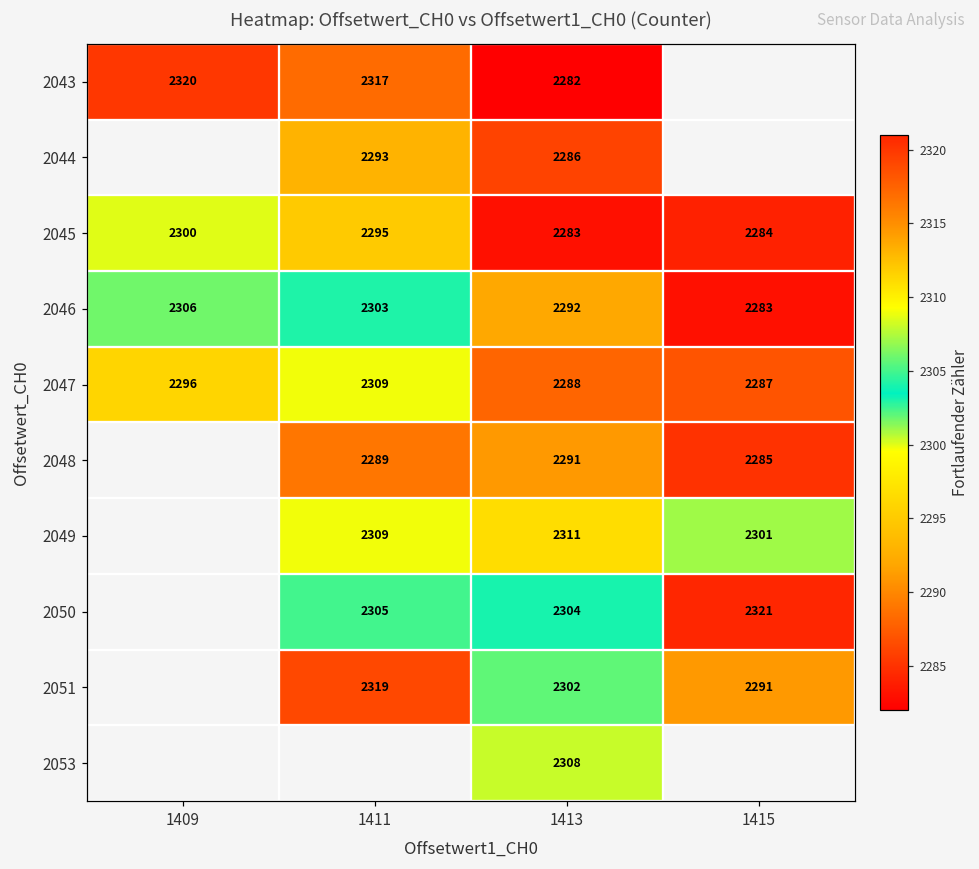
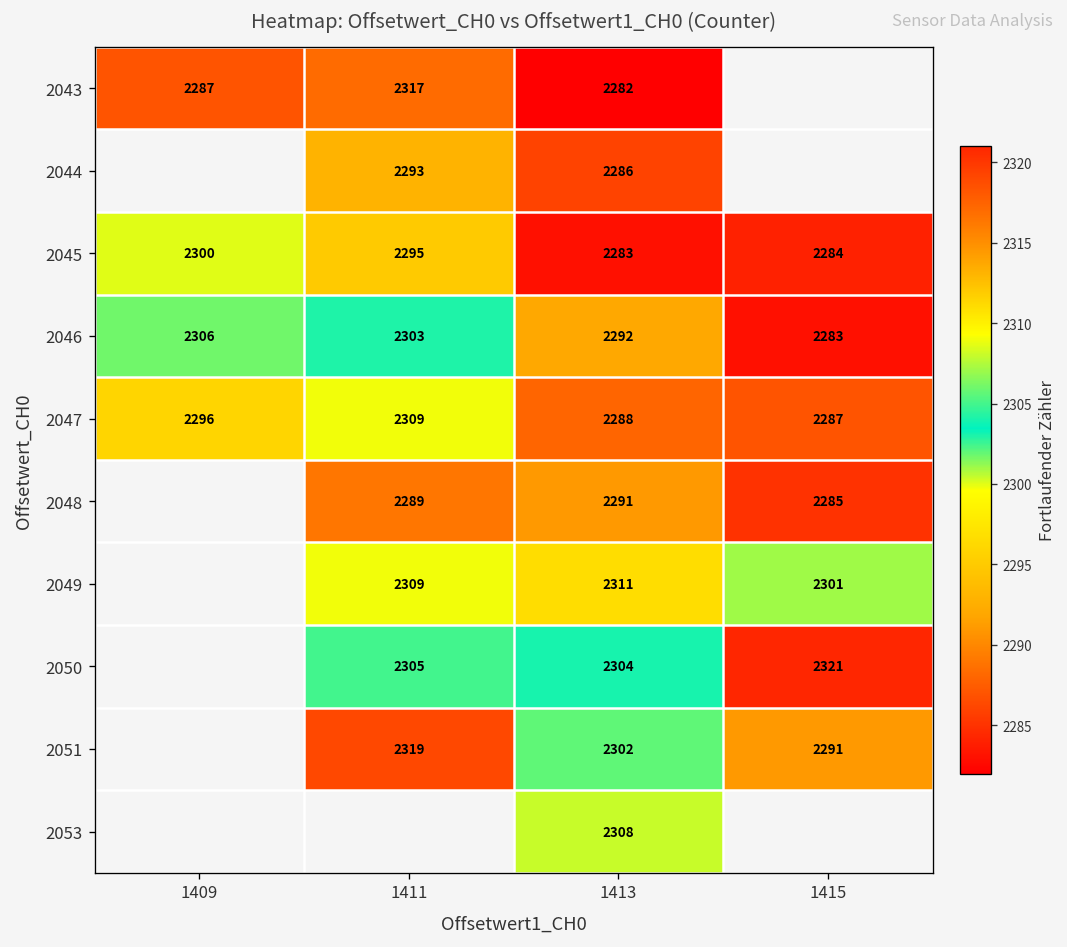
  {
    "2043": {
-     "1409": 2320,
+     "1409": 2287,
      "1411": 2317,
      "1413": 2282
    },
    "2044": {
      "1411": 2293,
      "1413": 2286
    },
    "2045": {
      "1409": 2300,
      "1411": 2295,
      "1413": 2283,
      "1415": 2284
    },
    "2046": {
      "1409": 2306,
      "1411": 2303,
      "1413": 2292,
      "1415": 2283
    },
    "2047": {
      "1409": 2296,
      "1411": 2309,
      "1413": 2288,
      "1415": 2287
    },
    "2048": {
      "1411": 2289,
      "1413": 2291,
      "1415": 2285
    },
    "2049": {
      "1411": 2309,
      "1413": 2311,
      "1415": 2301
    },
    "2050": {
      "1411": 2305,
      "1413": 2304,
      "1415": 2321
    },
    "2051": {
      "1411": 2319,
      "1413": 2302,
      "1415": 2291
    },
    "2053": {
      "1413": 2308
    }
  }
